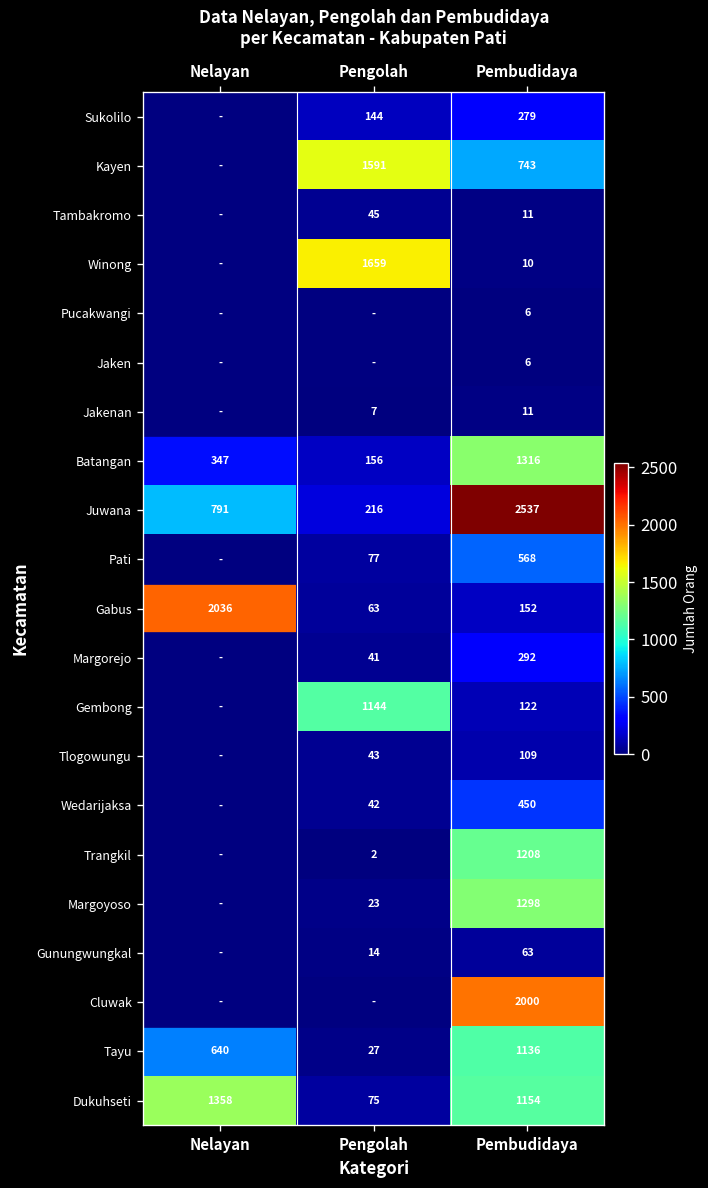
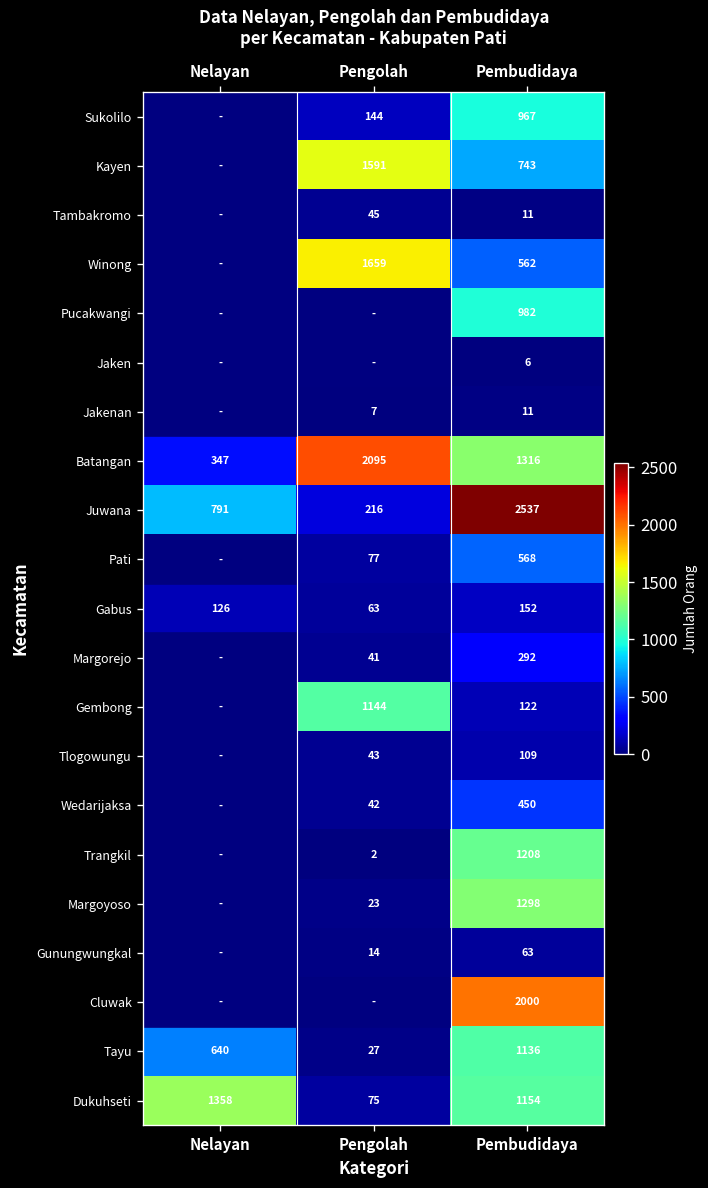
  {
    "Sukolilo": {
      "Pengolah": 144,
-     "Pembudidaya": 279
+     "Pembudidaya": 967
    },
    "Kayen": {
      "Pengolah": 1591,
      "Pembudidaya": 743
    },
    "Tambakromo": {
      "Pengolah": 45,
      "Pembudidaya": 11
    },
    "Winong": {
      "Pengolah": 1659,
-     "Pembudidaya": 10
+     "Pembudidaya": 562
    },
    "Pucakwangi": {
-     "Pembudidaya": 6
+     "Pembudidaya": 982
    },
    "Jaken": {
      "Pembudidaya": 6
    },
    "Jakenan": {
      "Pengolah": 7,
      "Pembudidaya": 11
    },
    "Batangan": {
      "Nelayan": 347,
-     "Pengolah": 156,
+     "Pengolah": 2095,
      "Pembudidaya": 1316
    },
    "Juwana": {
      "Nelayan": 791,
      "Pengolah": 216,
      "Pembudidaya": 2537
    },
    "Pati": {
      "Pengolah": 77,
      "Pembudidaya": 568
    },
    "Gabus": {
-     "Nelayan": 2036,
+     "Nelayan": 126,
      "Pengolah": 63,
      "Pembudidaya": 152
    },
    "Margorejo": {
      "Pengolah": 41,
      "Pembudidaya": 292
    },
    "Gembong": {
      "Pengolah": 1144,
      "Pembudidaya": 122
    },
    "Tlogowungu": {
      "Pengolah": 43,
      "Pembudidaya": 109
    },
    "Wedarijaksa": {
      "Pengolah": 42,
      "Pembudidaya": 450
    },
    "Trangkil": {
      "Pengolah": 2,
      "Pembudidaya": 1208
    },
    "Margoyoso": {
      "Pengolah": 23,
      "Pembudidaya": 1298
    },
    "Gunungwungkal": {
      "Pengolah": 14,
      "Pembudidaya": 63
    },
    "Cluwak": {
      "Pembudidaya": 2000
    },
    "Tayu": {
      "Nelayan": 640,
      "Pengolah": 27,
      "Pembudidaya": 1136
    },
    "Dukuhseti": {
      "Nelayan": 1358,
      "Pengolah": 75,
      "Pembudidaya": 1154
    }
  }
